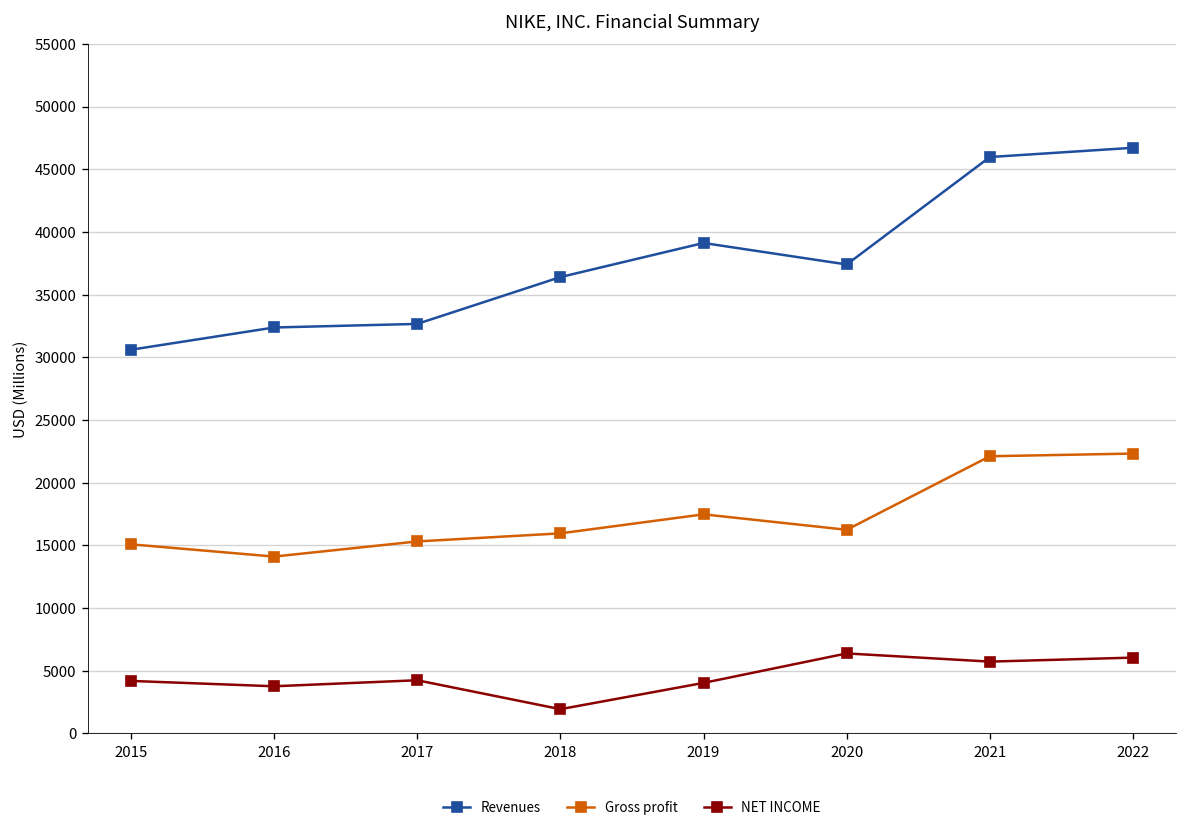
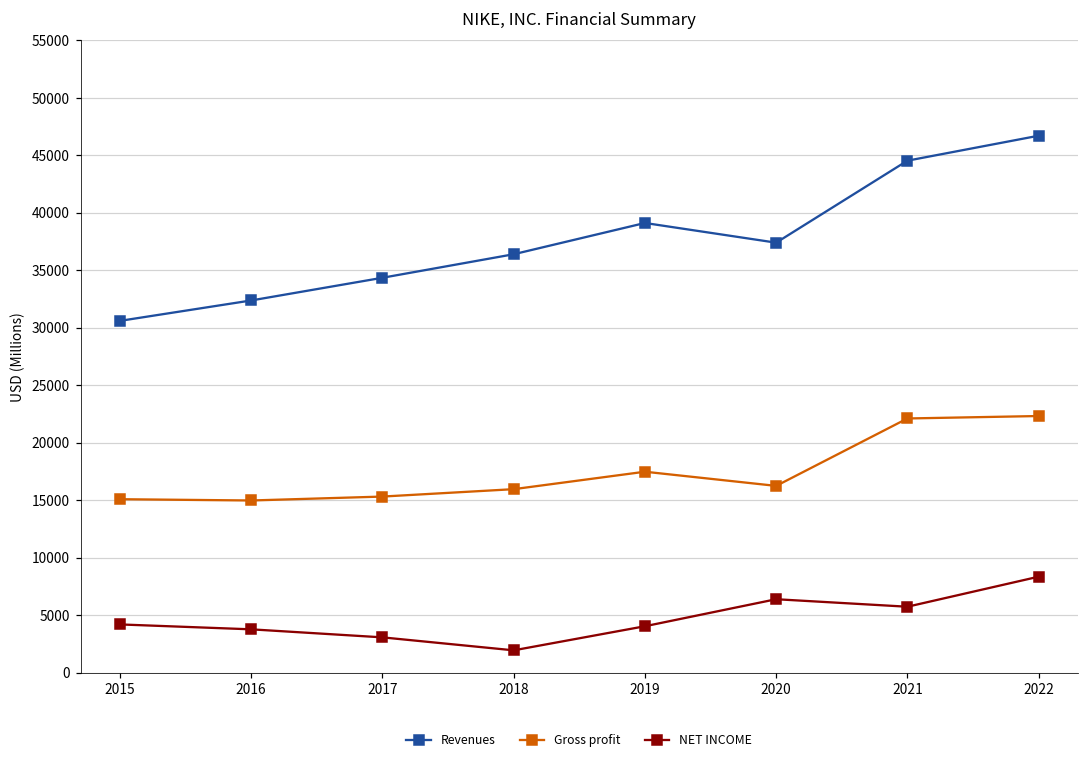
  {
    "Revenues": {
      "2015": 30600,
      "2016": 32400,
-     "2017": 32700,
+     "2017": 34400,
      "2018": 36400,
      "2019": 39100,
      "2020": 37400,
-     "2021": 46000,
+     "2021": 44500,
      "2022": 46700
    },
    "Gross profit": {
      "2015": 15100,
-     "2016": 14100,
+     "2016": 15000,
      "2017": 15300,
      "2018": 16000,
      "2019": 17500,
      "2020": 16200,
      "2021": 22100,
      "2022": 22300
    },
    "NET INCOME": {
      "2015": 4200,
      "2016": 3800,
-     "2017": 4200,
+     "2017": 3100,
      "2018": 1900,
      "2019": 4000,
      "2020": 6400,
      "2021": 5700,
-     "2022": 6000
+     "2022": 8300
    }
  }
